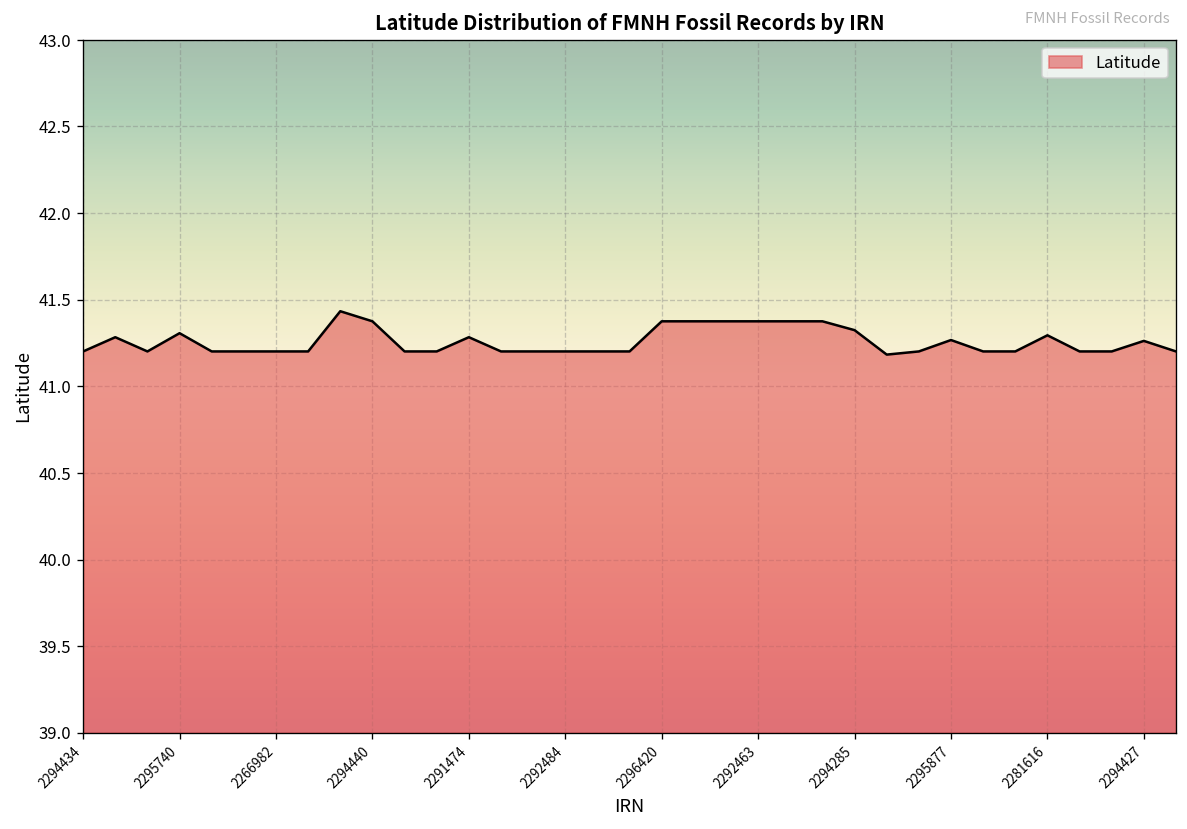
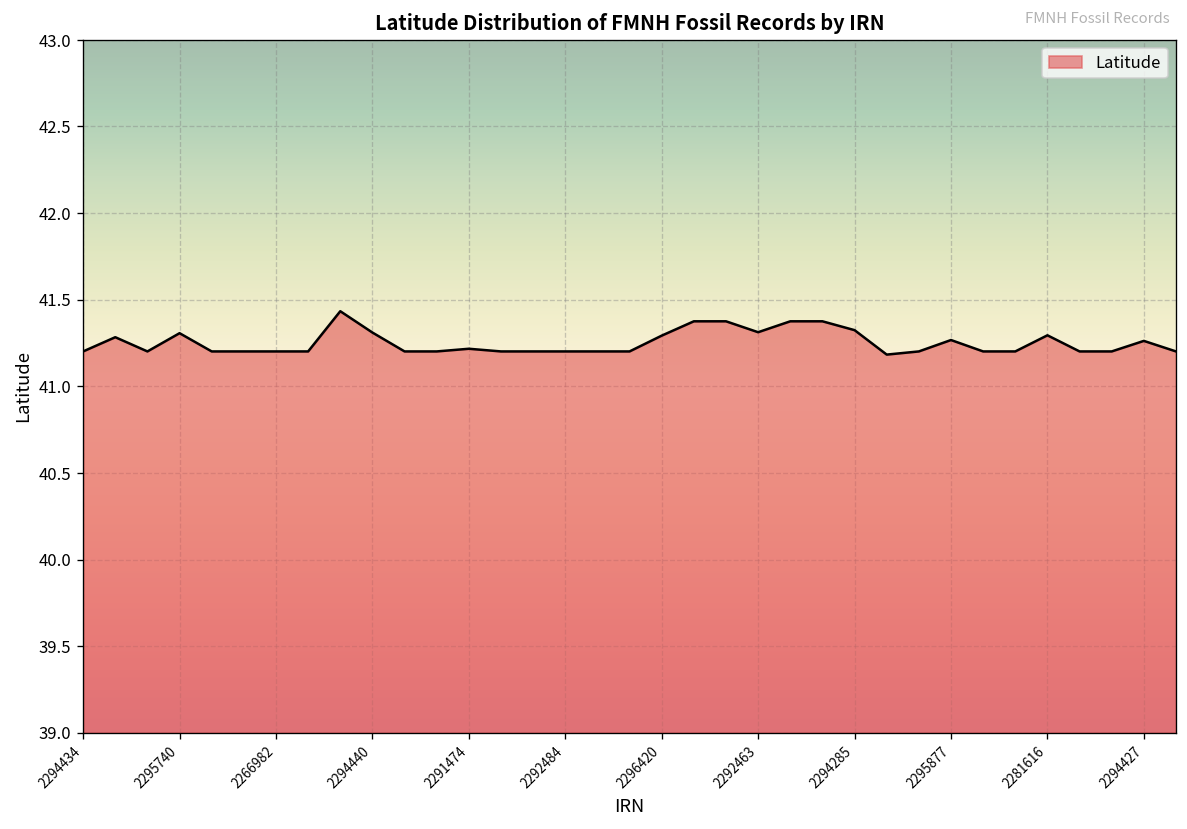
  {
    "2294434": 41.20,
    "2295740": 41.31,
    "2266982": 41.20,
-   "2294440": 41.38,
-   "2291474": 41.28,
+   "2294440": 41.31,
+   "2291474": 41.22,
    "2292484": 41.20,
-   "2296420": 41.38,
-   "2292463": 41.38,
+   "2296420": 41.29,
+   "2292463": 41.31,
    "2294285": 41.32,
    "2295877": 41.27,
    "2281616": 41.29,
    "2294427": 41.26
  }
